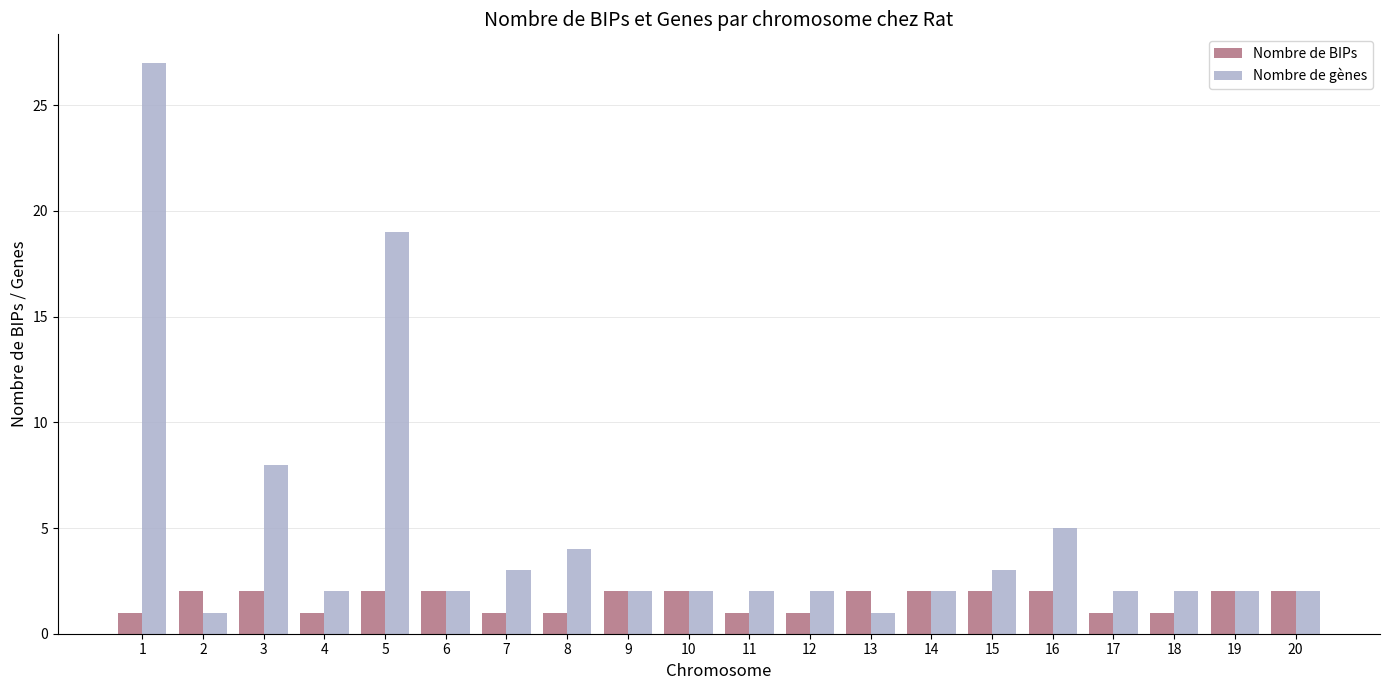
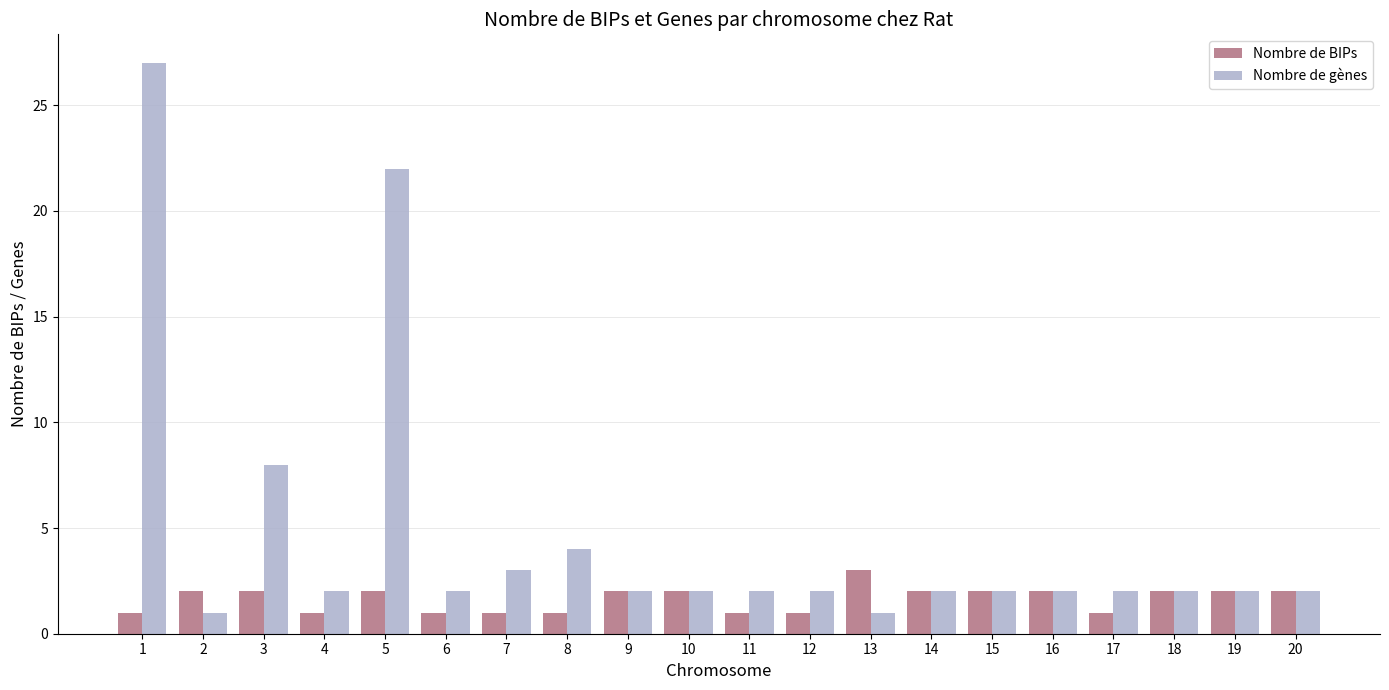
  {
    "Nombre de BIPs": {
      "1": 1,
      "2": 2,
      "3": 2,
      "4": 1,
      "5": 2,
-     "6": 2,
+     "6": 1,
      "7": 1,
      "8": 1,
      "9": 2,
      "10": 2,
      "11": 1,
      "12": 1,
-     "13": 2,
+     "13": 3,
      "14": 2,
      "15": 2,
      "16": 2,
      "17": 1,
-     "18": 1,
+     "18": 2,
      "19": 2,
      "20": 2
    },
    "Nombre de gènes": {
      "1": 27,
      "2": 1,
      "3": 8,
      "4": 2,
-     "5": 19,
+     "5": 22,
      "6": 2,
      "7": 3,
      "8": 4,
      "9": 2,
      "10": 2,
      "11": 2,
      "12": 2,
      "13": 1,
      "14": 2,
-     "15": 3,
-     "16": 5,
+     "15": 2,
+     "16": 2,
      "17": 2,
      "18": 2,
      "19": 2,
      "20": 2
    }
  }
